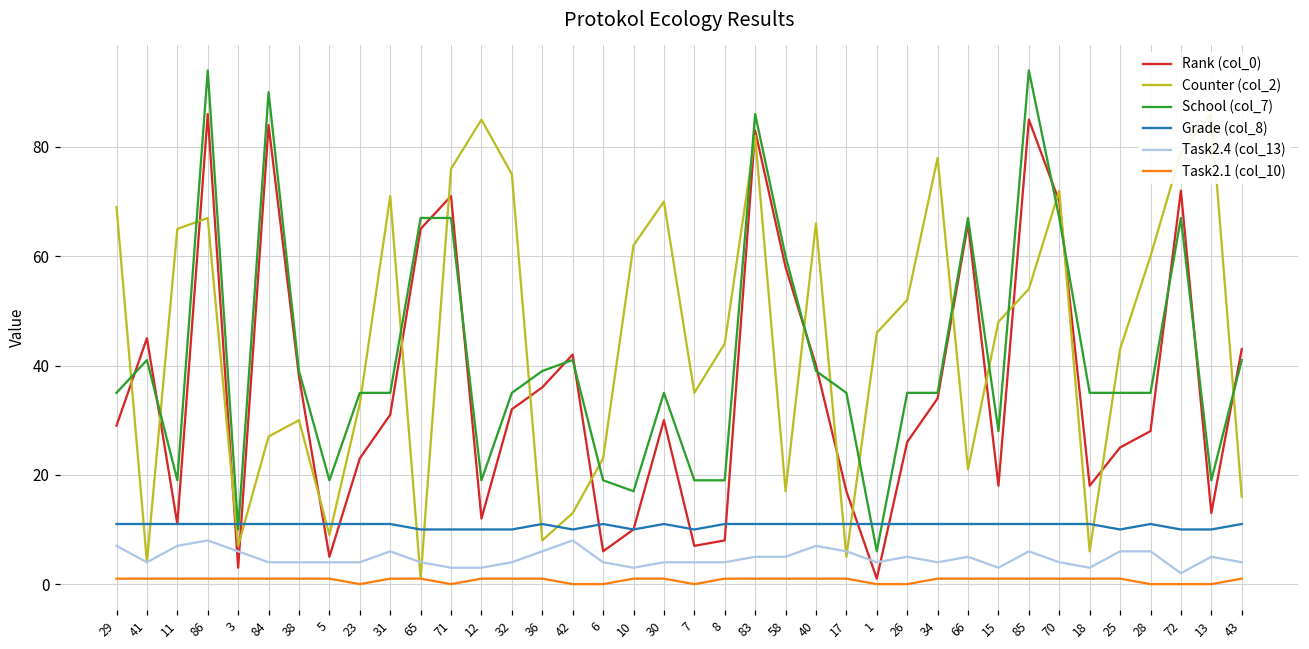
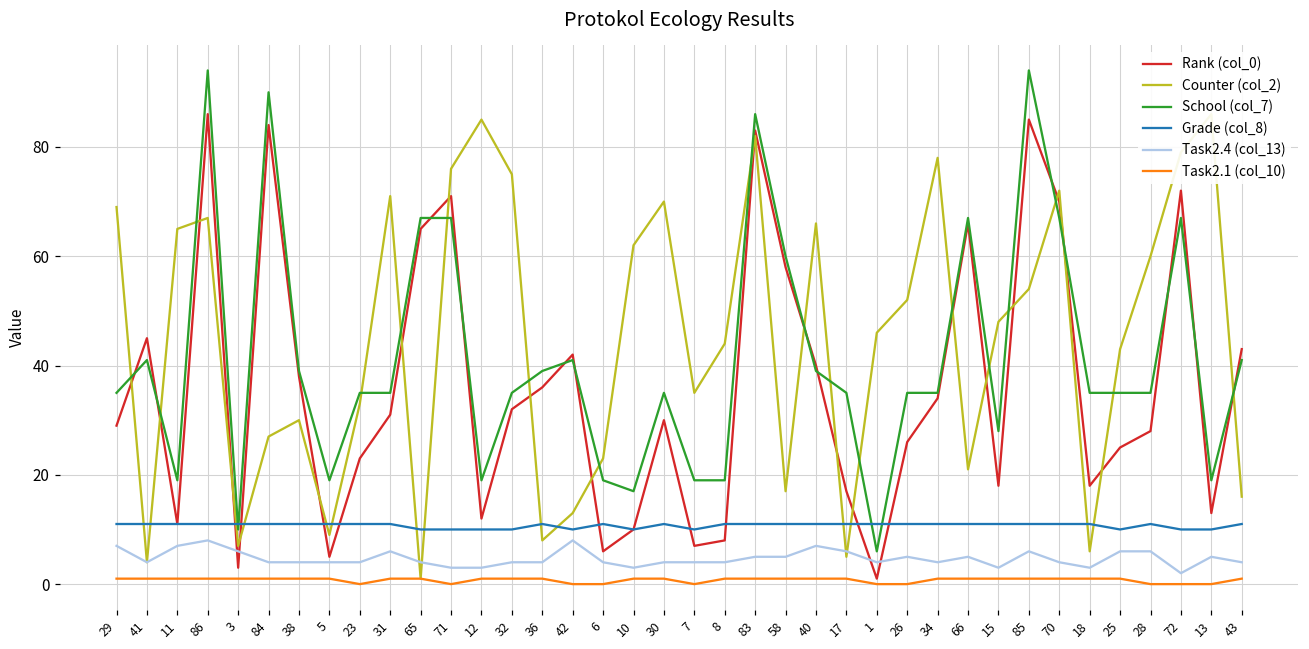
  {
    "Task2.4 (col_13)": {
      "29": 7,
      "11": 7,
      "86": 8,
      "3": 6,
      "84": 4,
      "38": 4,
      "5": 4,
      "23": 4,
      "31": 6,
      "65": 4,
      "71": 3,
      "12": 3,
      "32": 4,
-     "36": 6,
+     "36": 4,
      "42": 8,
      "6": 4,
      "10": 3,
      "30": 4,
      "7": 4,
      "8": 4,
      "83": 5,
      "58": 5,
      "40": 7,
      "17": 6,
      "1": 4,
      "26": 5,
      "34": 4,
      "66": 5,
      "15": 3,
      "85": 6,
      "70": 4,
      "18": 3,
      "25": 6,
      "28": 6,
      "72": 2,
      "13": 5,
      "43": 4
    }
  }
